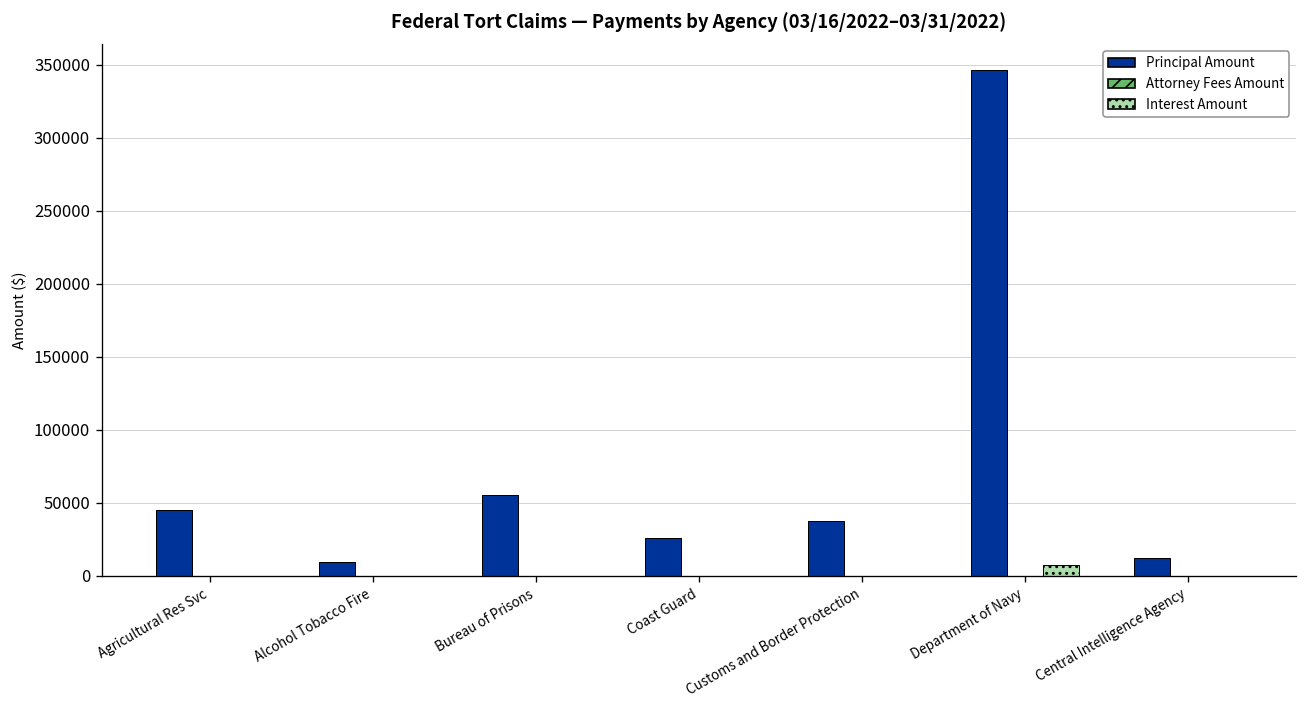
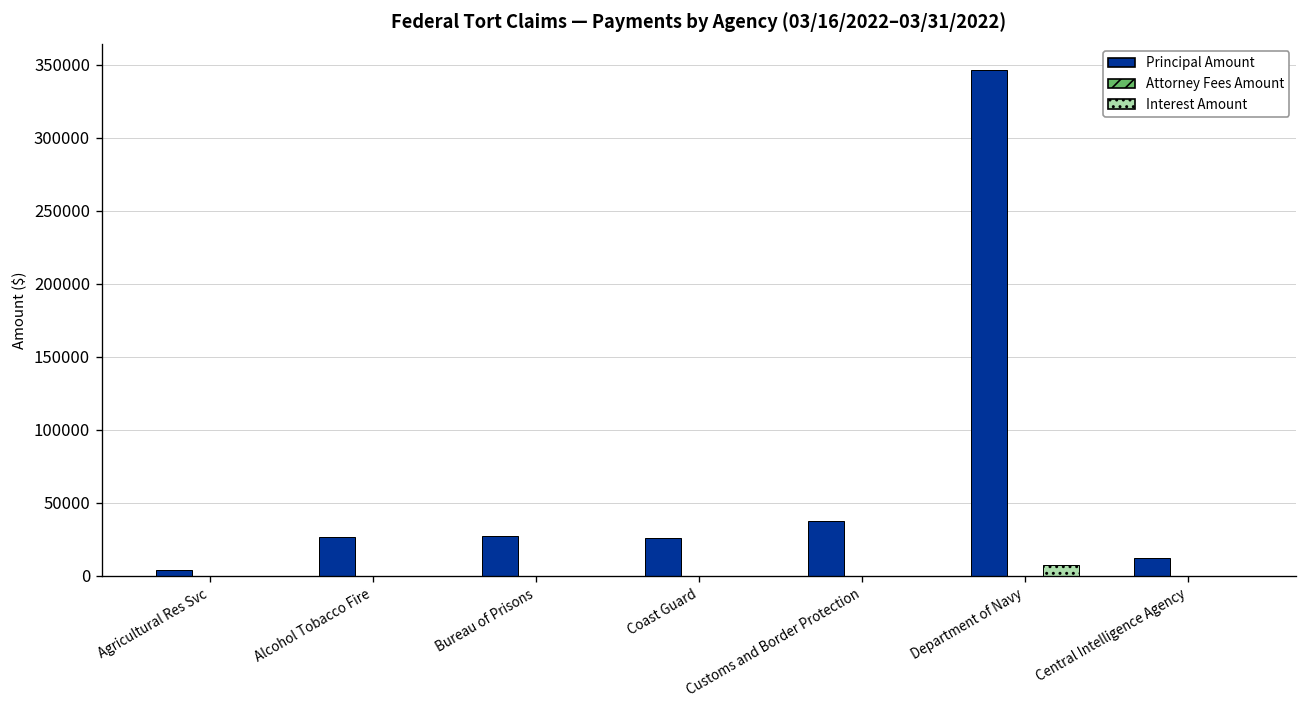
  {
    "Principal Amount": {
-     "Agricultural Res Svc": 45000,
-     "Alcohol Tobacco Fire": 9000,
-     "Bureau of Prisons": 56000,
+     "Agricultural Res Svc": 4000,
+     "Alcohol Tobacco Fire": 27000,
+     "Bureau of Prisons": 27000,
      "Coast Guard": 26000,
      "Customs and Border Protection": 37000,
      "Department of Navy": 347000,
      "Central Intelligence Agency": 12000
    },
    "Attorney Fees Amount": {
      "Agricultural Res Svc": 0,
      "Alcohol Tobacco Fire": 0,
      "Bureau of Prisons": 0,
      "Coast Guard": 0,
      "Customs and Border Protection": 0,
      "Department of Navy": 0,
      "Central Intelligence Agency": 0
    },
    "Interest Amount": {
      "Agricultural Res Svc": 0,
      "Alcohol Tobacco Fire": 0,
      "Bureau of Prisons": 0,
      "Coast Guard": 0,
      "Customs and Border Protection": 0,
      "Department of Navy": 7000,
      "Central Intelligence Agency": 0
    }
  }
